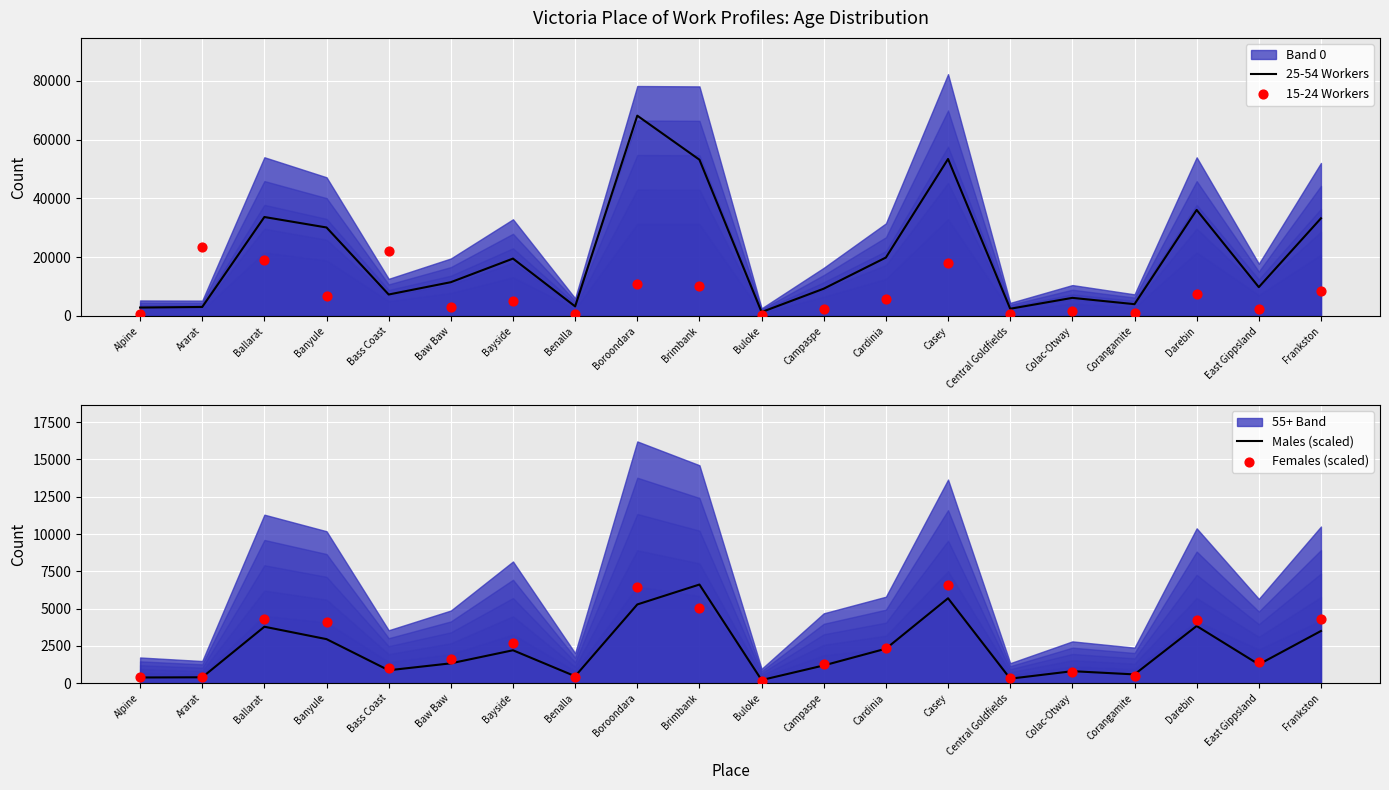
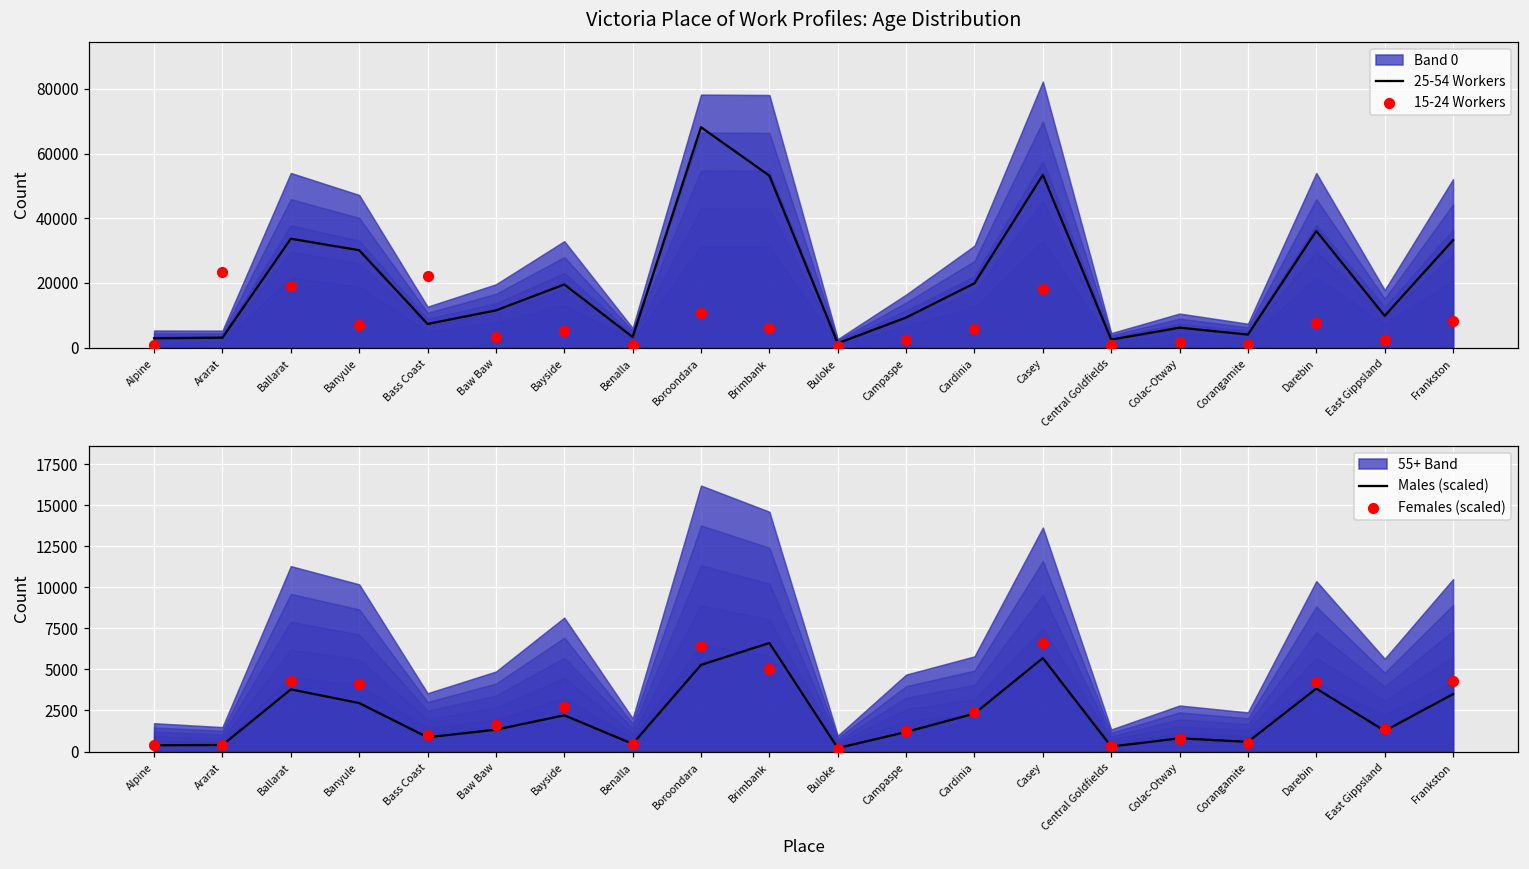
  {
    "Victoria Place of Work Profiles: Age Distribution": {
      "25-54 Workers": {
        "Ballarat": 34000,
        "Banyule": 30000,
        "Bayside": 20000,
        "Boroondara": 68000,
        "Brimbank": 53000,
        "Cardinia": 20000,
        "Casey": 53000,
        "Darebin": 36000,
        "Frankston": 33000
      },
      "15-24 Workers": {
-       "Brimbank": 10000
+       "Brimbank": 6000
      }
    }
  }
